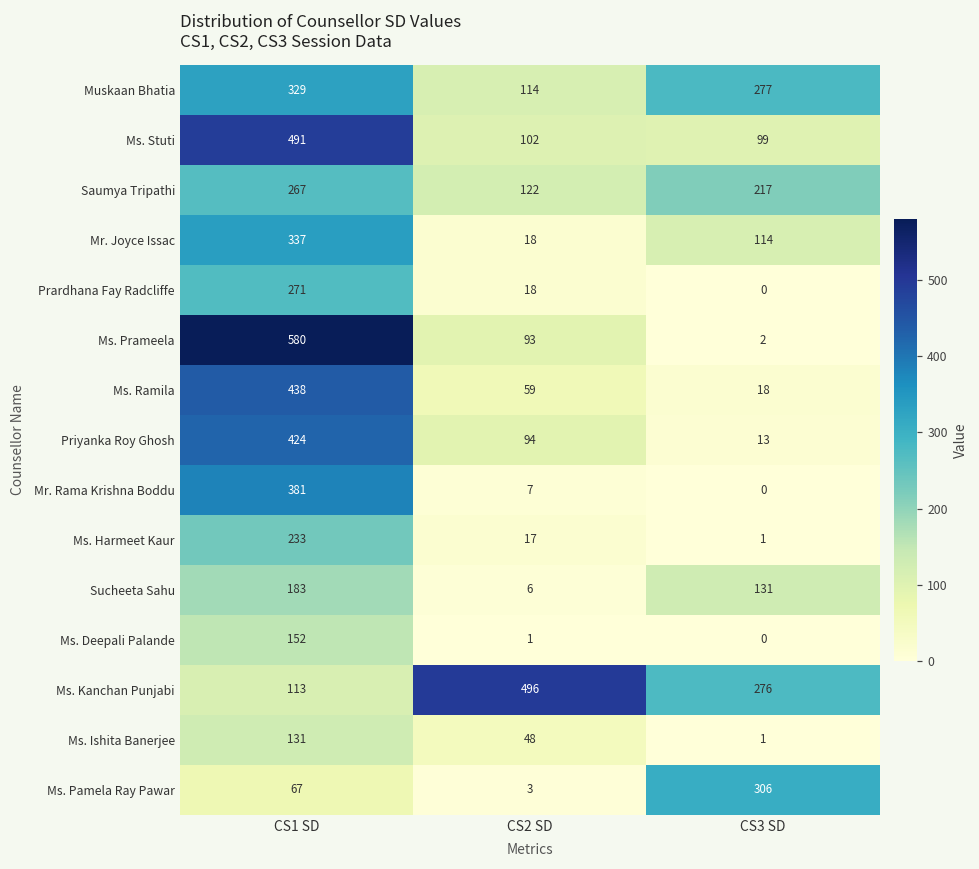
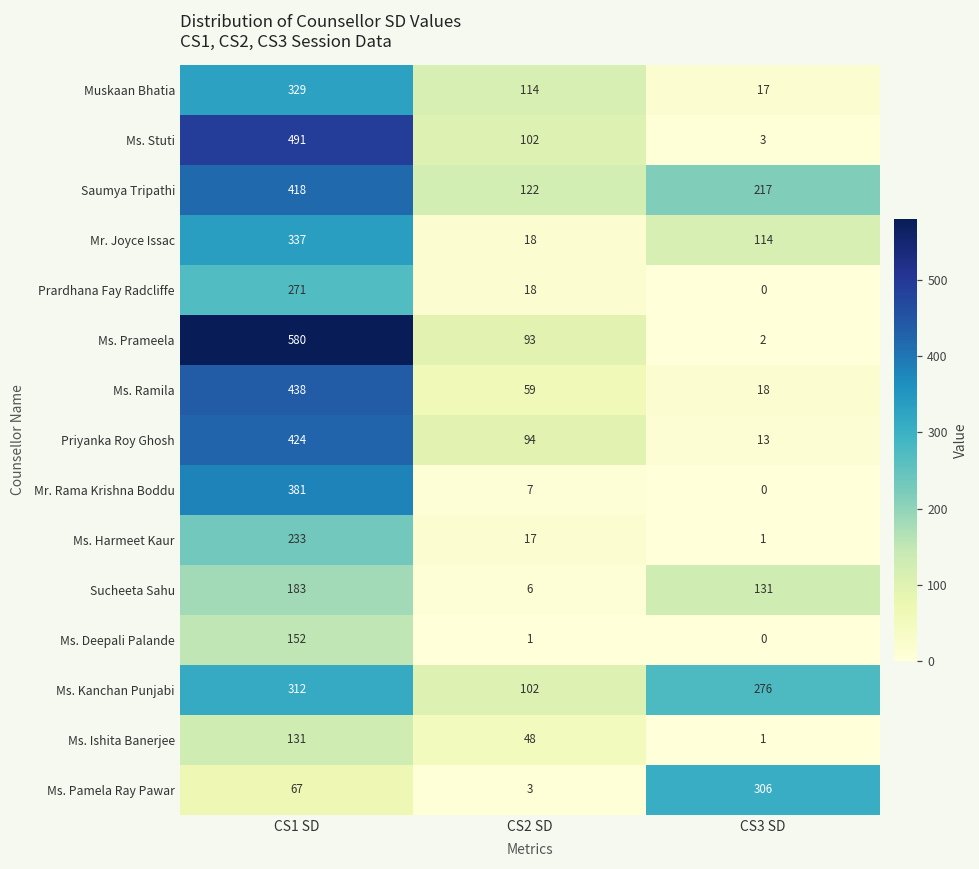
  {
    "Muskaan Bhatia": {
      "CS1 SD": 329,
      "CS2 SD": 114,
-     "CS3 SD": 277
+     "CS3 SD": 17
    },
    "Ms. Stuti": {
      "CS1 SD": 491,
      "CS2 SD": 102,
-     "CS3 SD": 99
+     "CS3 SD": 3
    },
    "Saumya Tripathi": {
-     "CS1 SD": 267,
+     "CS1 SD": 418,
      "CS2 SD": 122,
      "CS3 SD": 217
    },
    "Mr. Joyce Issac": {
      "CS1 SD": 337,
      "CS2 SD": 18,
      "CS3 SD": 114
    },
    "Prardhana Fay Radcliffe": {
      "CS1 SD": 271,
      "CS2 SD": 18,
      "CS3 SD": 0
    },
    "Ms. Prameela": {
      "CS1 SD": 580,
      "CS2 SD": 93,
      "CS3 SD": 2
    },
    "Ms. Ramila": {
      "CS1 SD": 438,
      "CS2 SD": 59,
      "CS3 SD": 18
    },
    "Priyanka Roy Ghosh": {
      "CS1 SD": 424,
      "CS2 SD": 94,
      "CS3 SD": 13
    },
    "Mr. Rama Krishna Boddu": {
      "CS1 SD": 381,
      "CS2 SD": 7,
      "CS3 SD": 0
    },
    "Ms. Harmeet Kaur": {
      "CS1 SD": 233,
      "CS2 SD": 17,
      "CS3 SD": 1
    },
    "Sucheeta Sahu": {
      "CS1 SD": 183,
      "CS2 SD": 6,
      "CS3 SD": 131
    },
    "Ms. Deepali Palande": {
      "CS1 SD": 152,
      "CS2 SD": 1,
      "CS3 SD": 0
    },
    "Ms. Kanchan Punjabi": {
-     "CS1 SD": 113,
-     "CS2 SD": 496,
+     "CS1 SD": 312,
+     "CS2 SD": 102,
      "CS3 SD": 276
    },
    "Ms. Ishita Banerjee": {
      "CS1 SD": 131,
      "CS2 SD": 48,
      "CS3 SD": 1
    },
    "Ms. Pamela Ray Pawar": {
      "CS1 SD": 67,
      "CS2 SD": 3,
      "CS3 SD": 306
    }
  }
